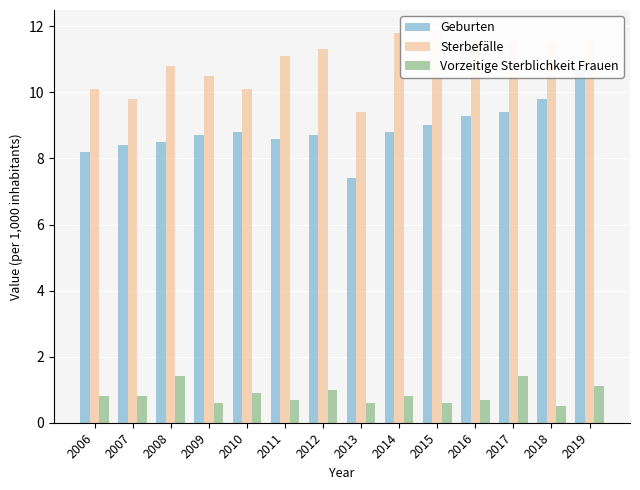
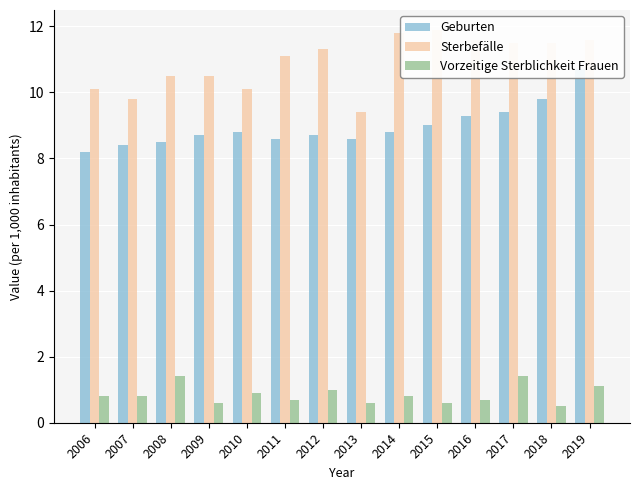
  {
    "Geburten": {
      "2006": 8.2,
      "2007": 8.4,
      "2008": 8.5,
      "2009": 8.7,
      "2010": 8.8,
      "2011": 8.6,
      "2012": 8.7,
-     "2013": 7.4,
+     "2013": 8.6,
      "2014": 8.8,
      "2015": 9.0,
      "2016": 9.3,
      "2017": 9.4,
      "2018": 9.8
    },
    "Sterbefälle": {
      "2006": 10.1,
      "2007": 9.8,
-     "2008": 10.8,
+     "2008": 10.5,
      "2009": 10.5,
      "2010": 10.1,
      "2011": 11.1,
      "2012": 11.3,
      "2013": 9.4,
      "2014": 11.8
    },
    "Vorzeitige Sterblichkeit Frauen": {
      "2006": 0.8,
      "2007": 0.8,
      "2008": 1.4,
      "2009": 0.6,
      "2010": 0.9,
      "2011": 0.7,
      "2012": 1.0,
      "2013": 0.6,
      "2014": 0.8,
      "2015": 0.6,
      "2016": 0.7,
      "2017": 1.4,
      "2018": 0.5,
      "2019": 1.1
    }
  }
